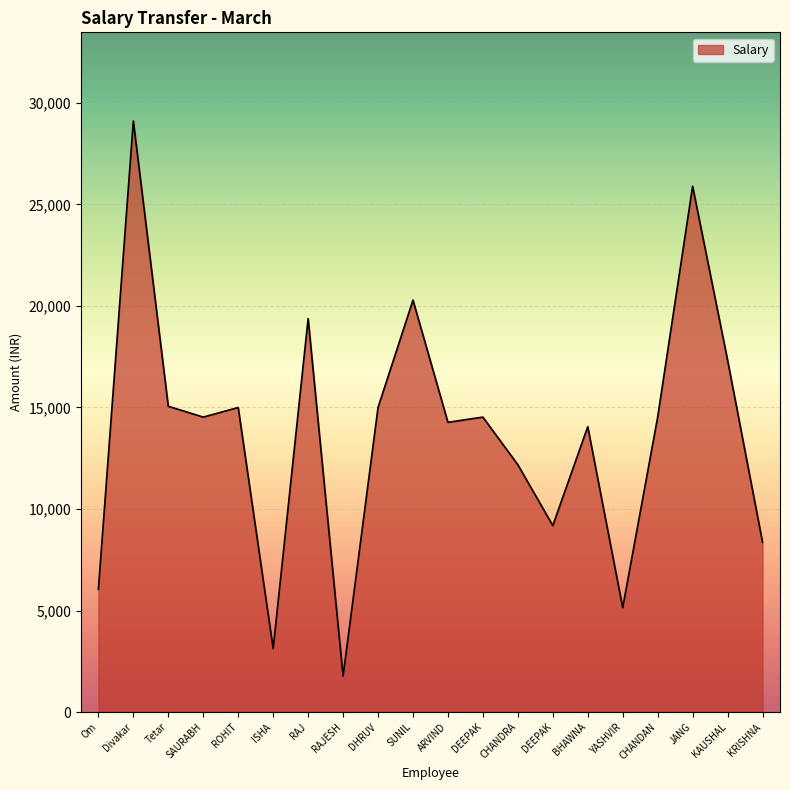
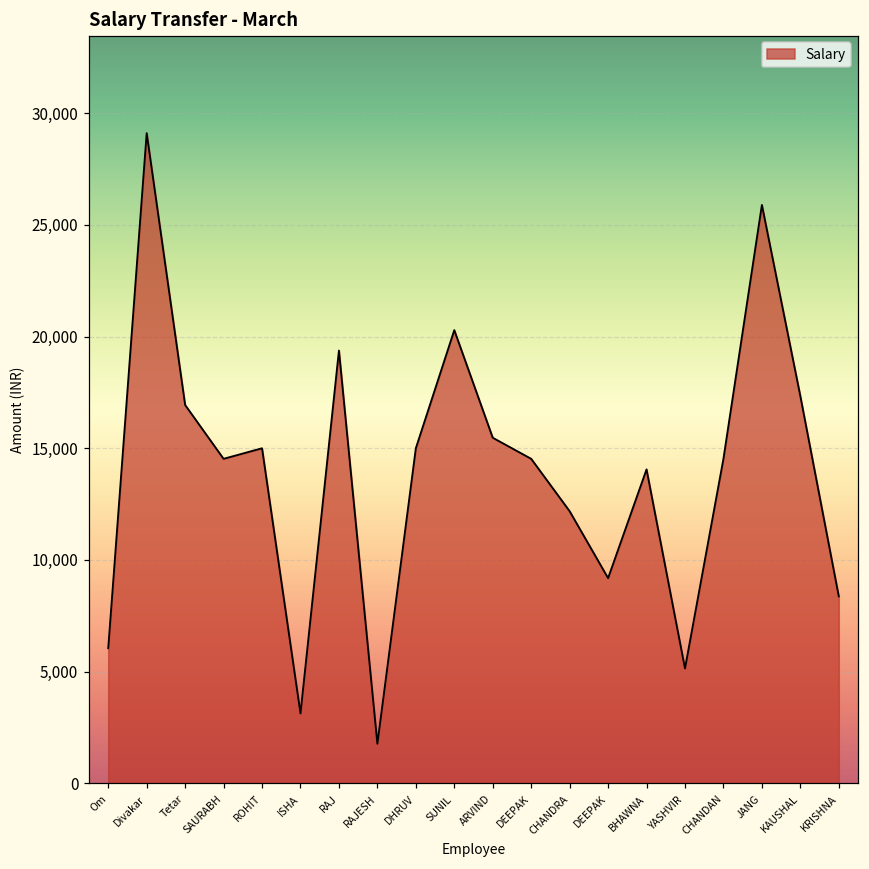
  {
    "Om": "6,000",
    "Divakar": "29,100",
-   "Tetar": "15,100",
+   "Tetar": "16,900",
    "SAURABH": "14,500",
    "ROHIT": "15,000",
    "ISHA": "3,100",
    "RAJ": "19,400",
    "RAJESH": "1,800",
    "DHRUV": "15,000",
    "SUNIL": "20,300",
-   "ARVIND": "14,300",
+   "ARVIND": "15,500",
    "CHANDRA": "12,200",
    "BHAWNA": "14,100",
    "YASHVIR": "5,100",
    "CHANDAN": "14,500",
    "JANG": "25,900",
    "KAUSHAL": "17,300",
    "KRISHNA": "8,400"
  }
